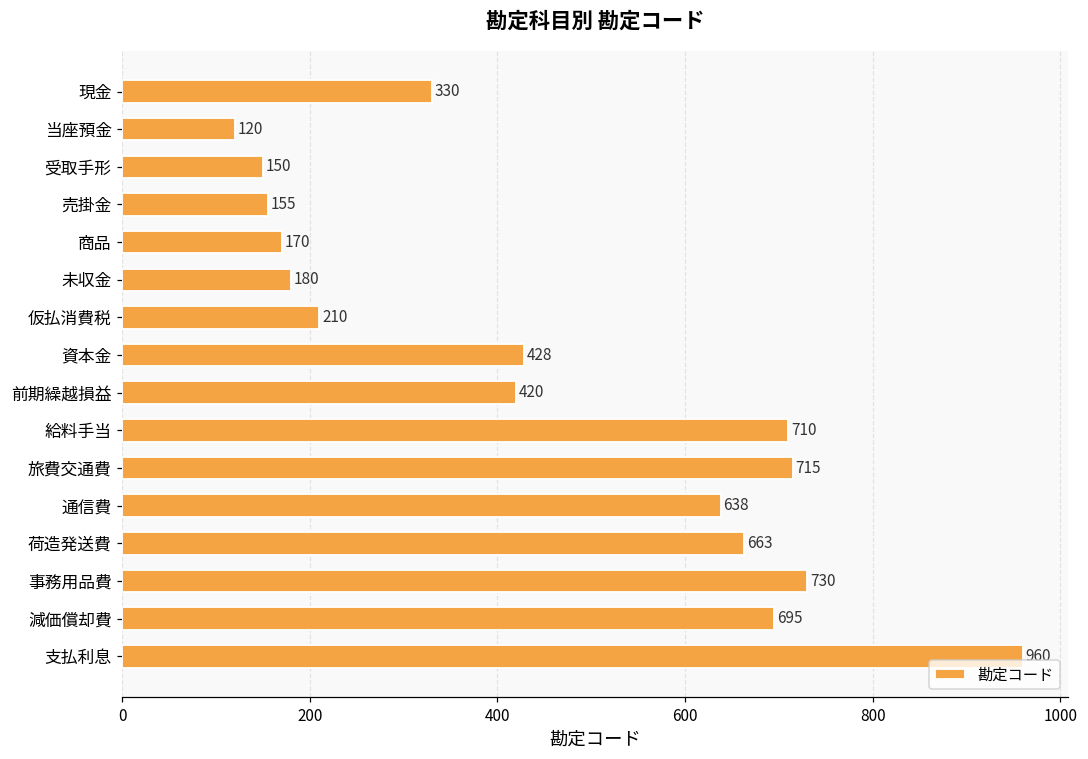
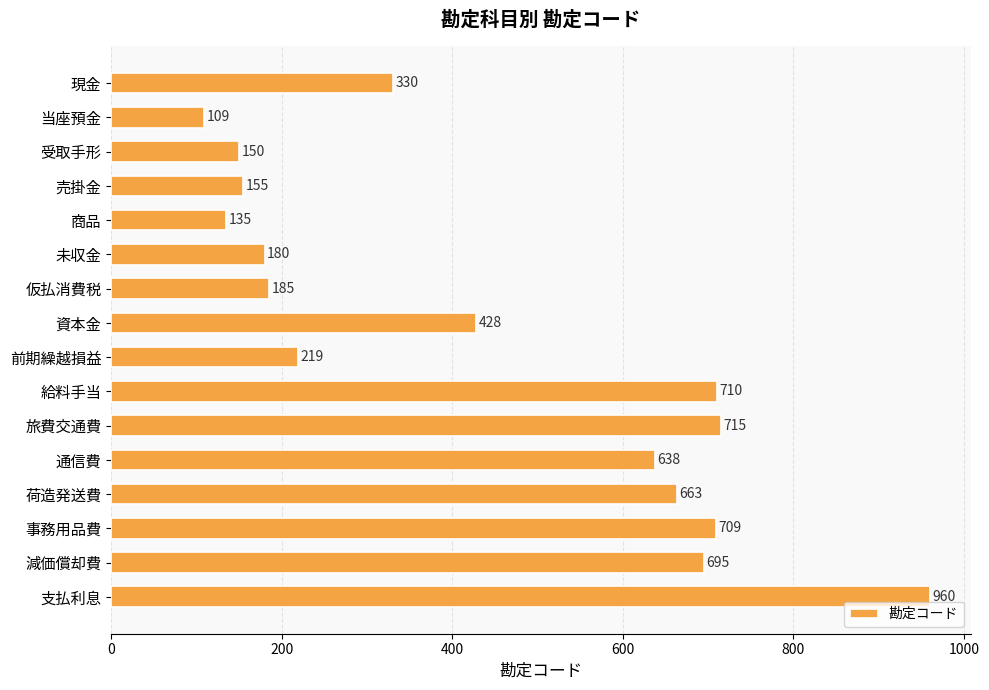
  {
    "現金": 330,
-   "当座預金": 120,
+   "当座預金": 109,
    "受取手形": 150,
    "売掛金": 155,
-   "商品": 170,
+   "商品": 135,
    "未収金": 180,
-   "仮払消費税": 210,
+   "仮払消費税": 185,
    "資本金": 428,
-   "前期繰越損益": 420,
+   "前期繰越損益": 219,
    "給料手当": 710,
    "旅費交通費": 715,
    "通信費": 638,
    "荷造発送費": 663,
-   "事務用品費": 730,
+   "事務用品費": 709,
    "減価償却費": 695
  }
